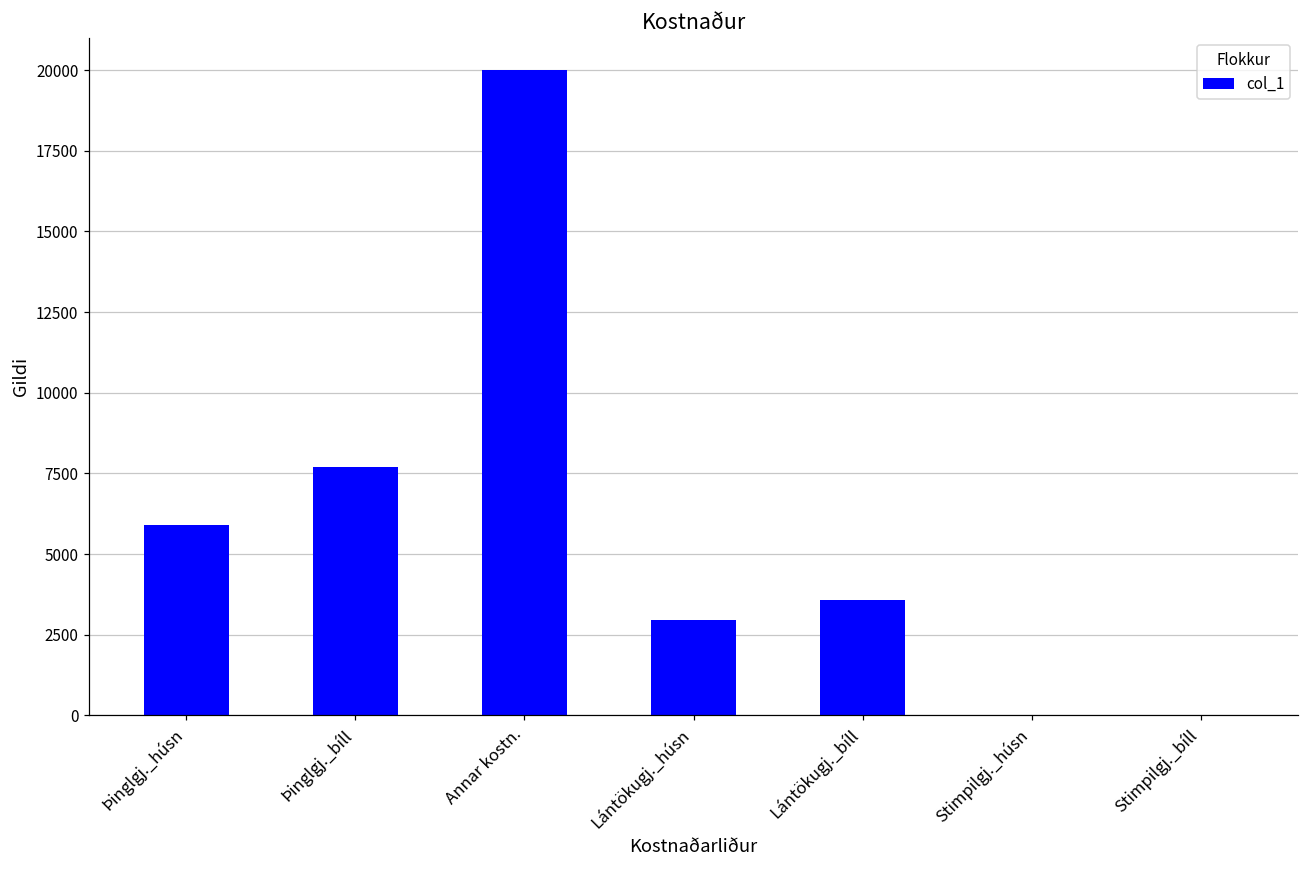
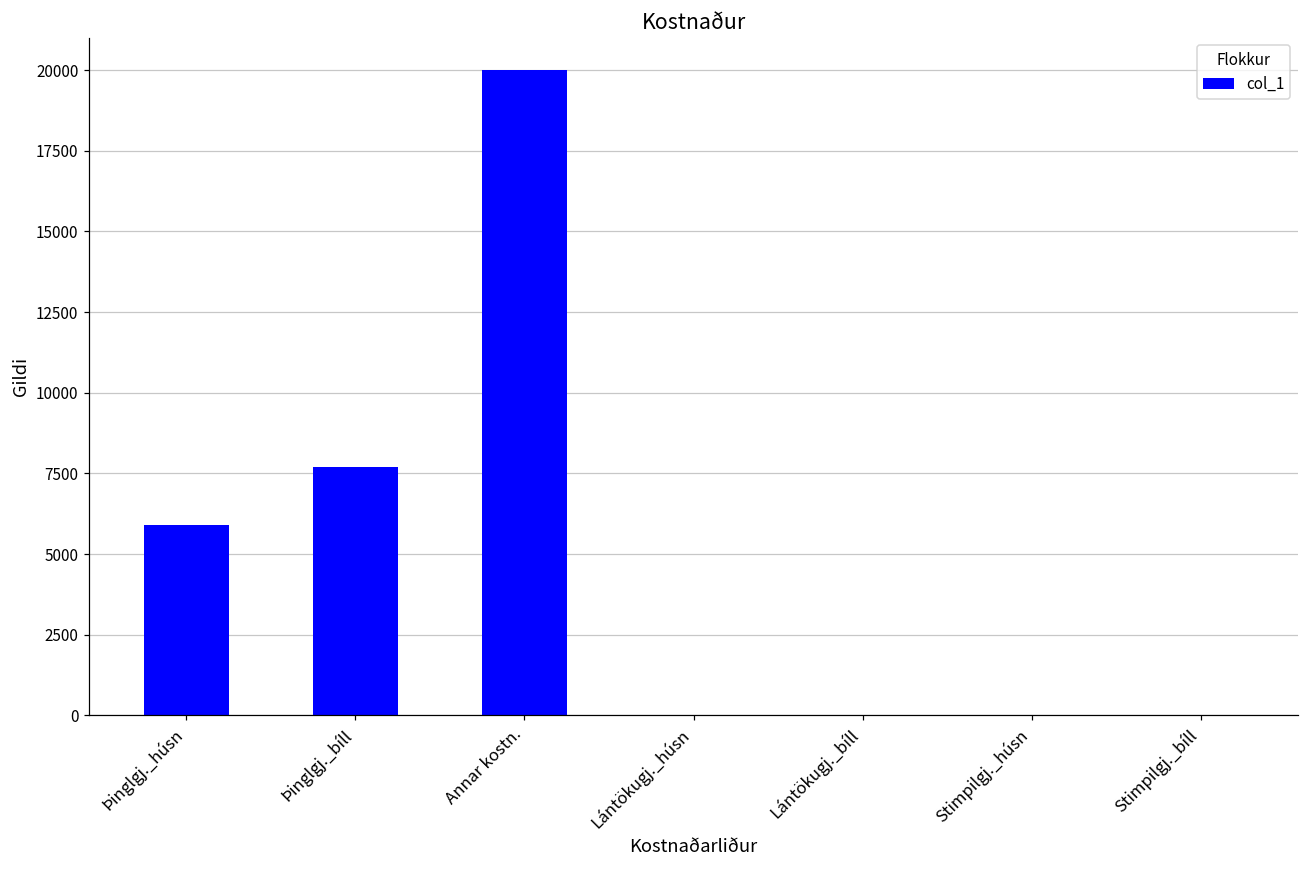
  {
    "Þinglgj._húsn": 5900,
    "Þinglgj._bíll": 7700,
    "Annar kostn.": 20000,
-   "Lántökugj._húsn": 3000,
-   "Lántökugj._bíll": 3600
+   "Lántökugj._húsn": 0,
+   "Lántökugj._bíll": 0
  }
